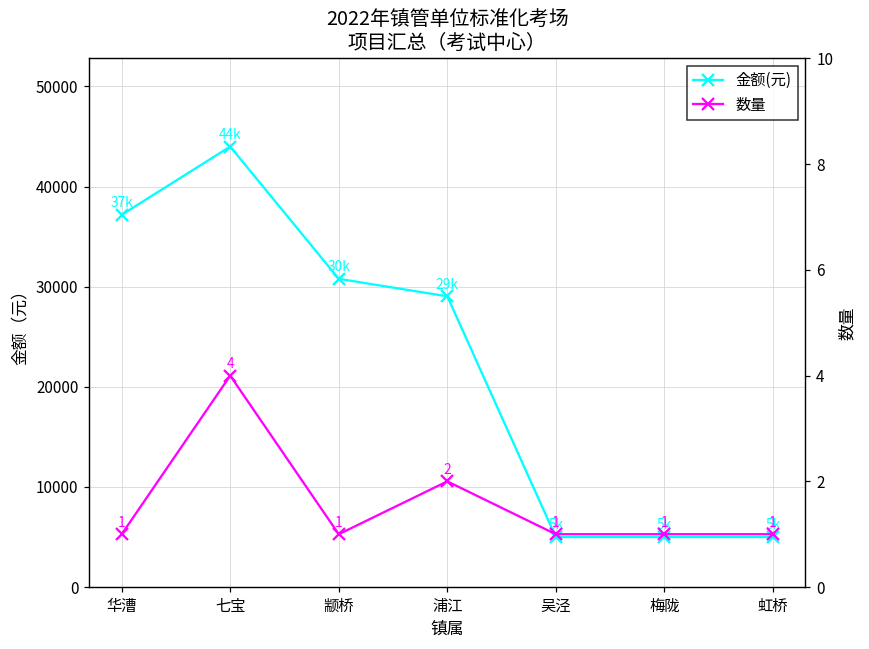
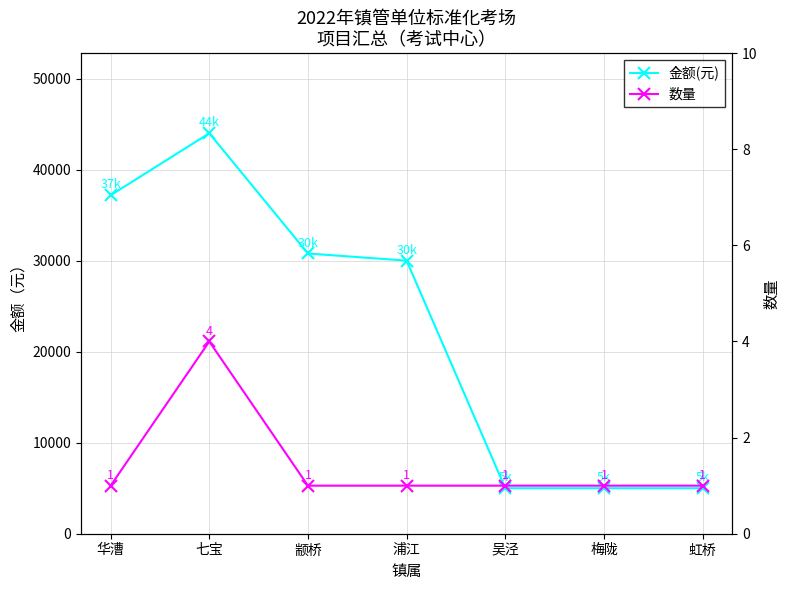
  {
    "金额(元)": {
      "华漕": "37k",
      "七宝": "44k",
-     "浦江": "29k"
+     "浦江": "30k"
    },
    "数量": {
      "华漕": "1",
      "七宝": "4",
      "颛桥": "1",
-     "浦江": "2"
+     "浦江": "1"
    }
  }
